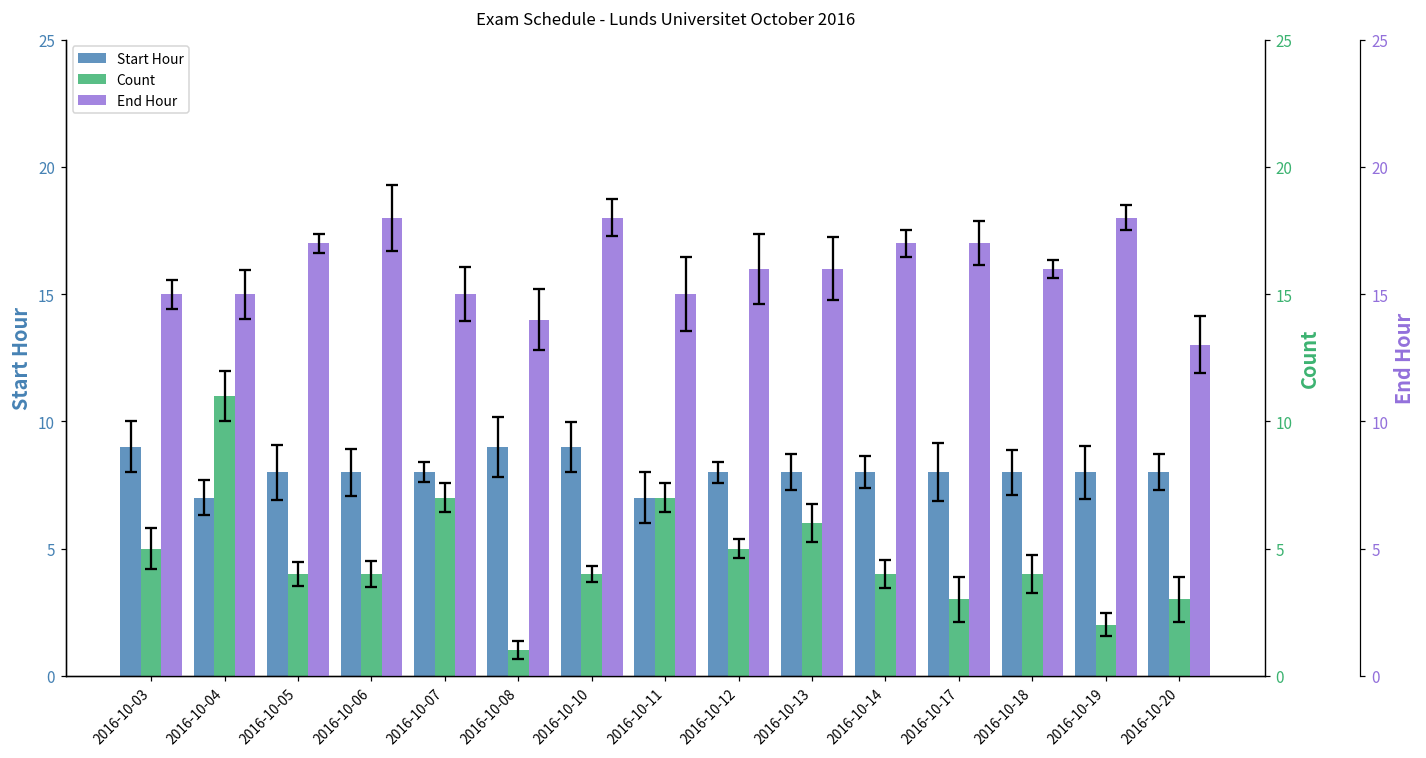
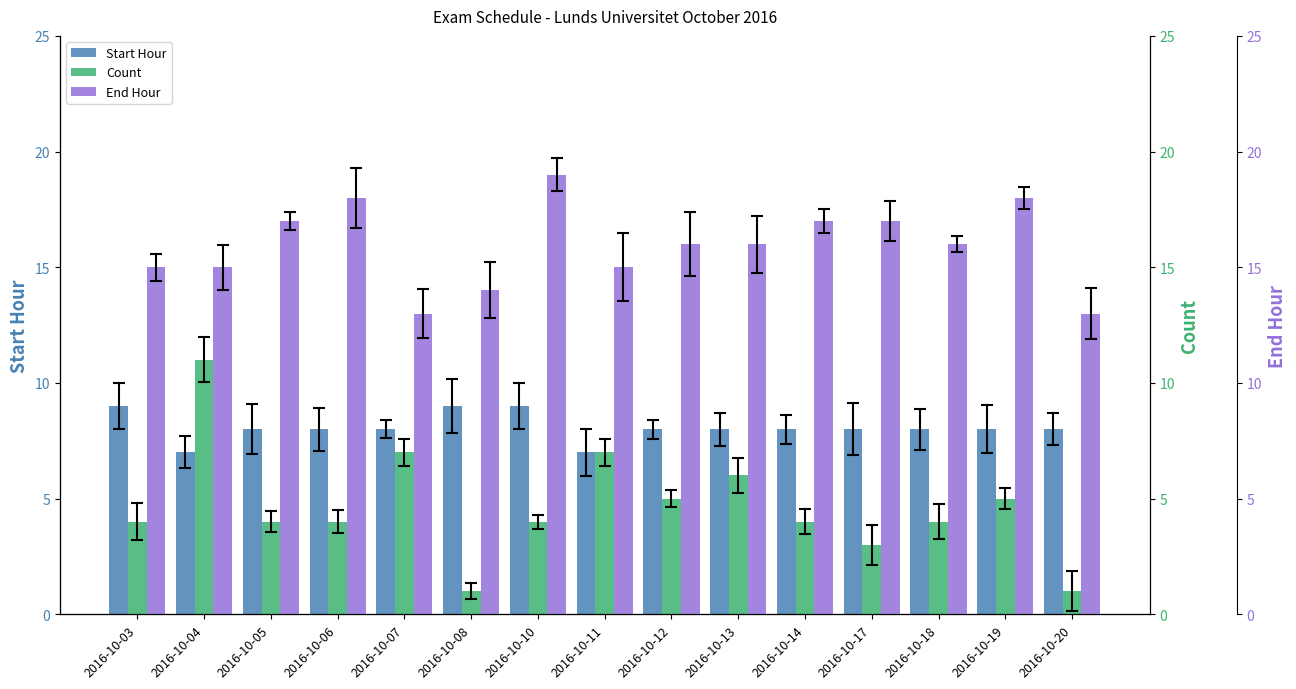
  {
    "Count": {
-     "2016-10-03": 5,
+     "2016-10-03": 4,
      "2016-10-04": 11,
      "2016-10-05": 4,
      "2016-10-06": 4,
      "2016-10-07": 7,
      "2016-10-08": 1,
      "2016-10-10": 4,
      "2016-10-11": 7,
      "2016-10-12": 5,
      "2016-10-13": 6,
      "2016-10-14": 4,
      "2016-10-17": 3,
      "2016-10-18": 4,
-     "2016-10-19": 2,
-     "2016-10-20": 3
+     "2016-10-19": 5,
+     "2016-10-20": 1
    },
    "End Hour": {
      "2016-10-03": 15,
      "2016-10-04": 15,
      "2016-10-05": 17,
      "2016-10-06": 18,
-     "2016-10-07": 15,
+     "2016-10-07": 13,
      "2016-10-08": 14,
-     "2016-10-10": 18,
+     "2016-10-10": 19,
      "2016-10-11": 15,
      "2016-10-12": 16,
      "2016-10-13": 16,
      "2016-10-14": 17,
      "2016-10-17": 17,
      "2016-10-18": 16,
      "2016-10-19": 18,
      "2016-10-20": 13
    }
  }
